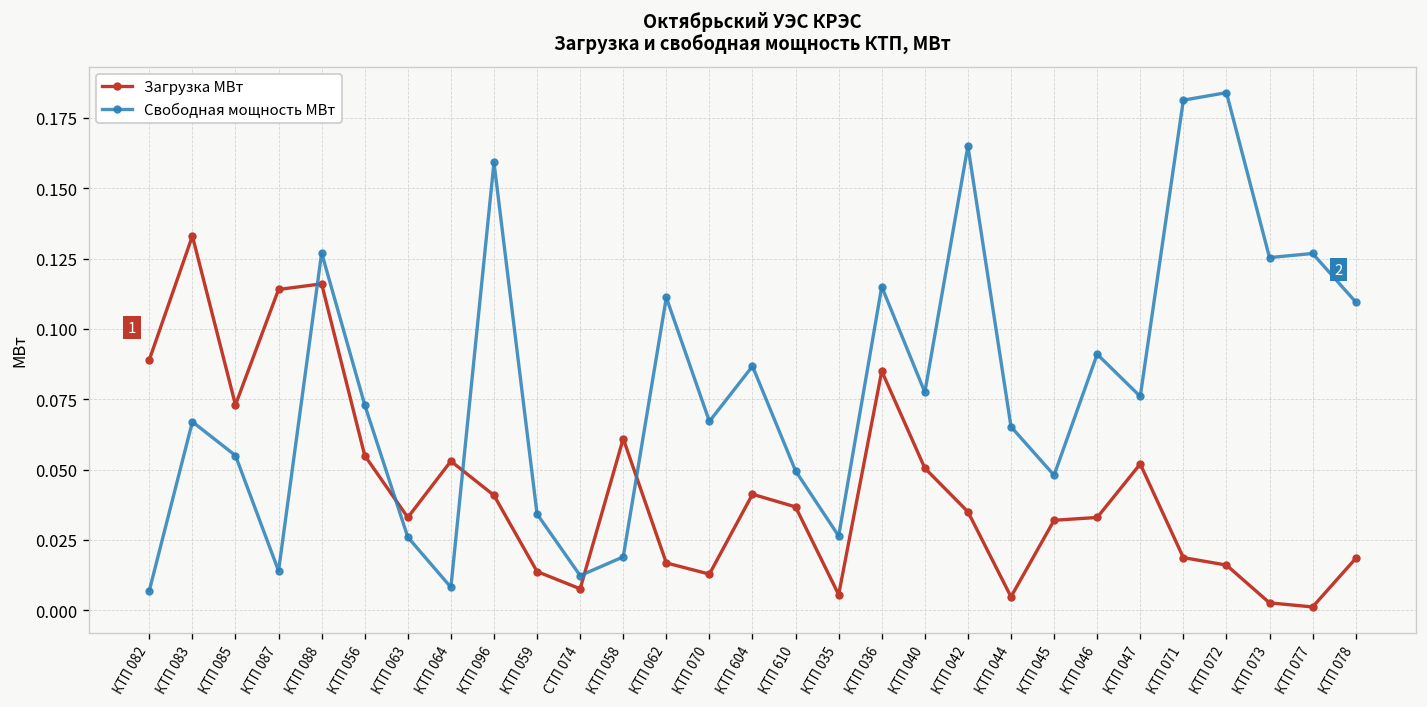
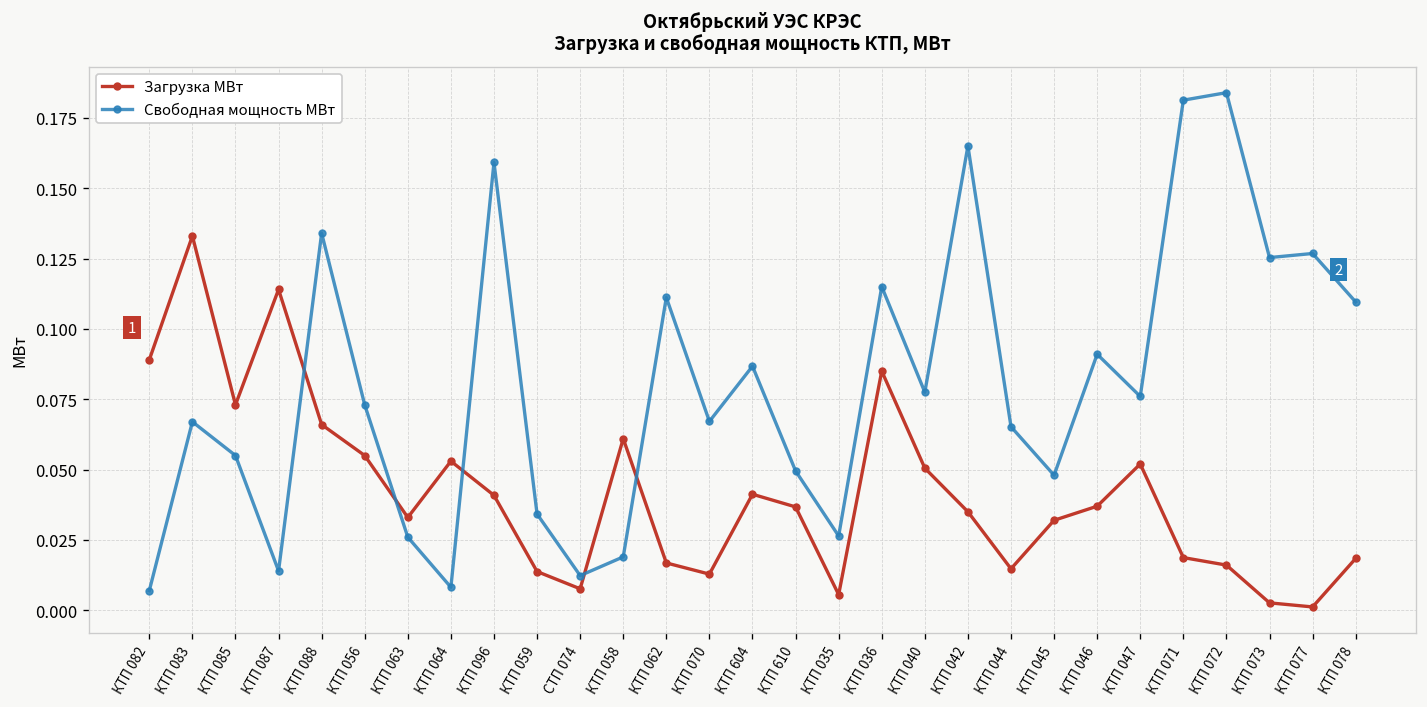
  {
    "Загрузка МВт": {
      "КТП 083": 0.133,
      "КТП 085": 0.073,
      "КТП 087": 0.114,
-     "КТП 088": 0.116,
+     "КТП 088": 0.066,
      "КТП 056": 0.055,
      "КТП 063": 0.033,
      "КТП 064": 0.053,
      "КТП 096": 0.041,
      "КТП 059": 0.014,
      "СТП 074": 0.008,
      "КТП 058": 0.061,
      "КТП 062": 0.017,
      "КТП 070": 0.013,
      "КТП 604": 0.041,
      "КТП 610": 0.037,
      "КТП 035": 0.006,
      "КТП 036": 0.085,
      "КТП 040": 0.051,
      "КТП 042": 0.035,
-     "КТП 044": 0.005,
+     "КТП 044": 0.015,
      "КТП 045": 0.032,
-     "КТП 046": 0.033,
+     "КТП 046": 0.037,
      "КТП 047": 0.052,
      "КТП 071": 0.019,
      "КТП 072": 0.016,
      "КТП 073": 0.003,
      "КТП 077": 0.001,
      "КТП 078": 0.018
    },
    "Свободная мощность МВт": {
      "КТП 082": 0.007,
      "КТП 083": 0.067,
      "КТП 085": 0.055,
      "КТП 087": 0.014,
-     "КТП 088": 0.127,
+     "КТП 088": 0.134,
      "КТП 056": 0.073,
      "КТП 063": 0.026,
      "КТП 064": 0.008,
      "КТП 096": 0.159,
      "КТП 059": 0.034,
      "СТП 074": 0.012,
      "КТП 058": 0.019,
      "КТП 062": 0.111,
      "КТП 070": 0.067,
      "КТП 604": 0.087,
      "КТП 610": 0.050,
      "КТП 035": 0.026,
      "КТП 036": 0.115,
      "КТП 040": 0.077,
      "КТП 042": 0.165,
      "КТП 044": 0.065,
      "КТП 045": 0.048,
      "КТП 046": 0.091,
      "КТП 047": 0.076,
      "КТП 071": 0.181,
      "КТП 072": 0.184,
      "КТП 073": 0.125,
      "КТП 078": 0.110
    }
  }
